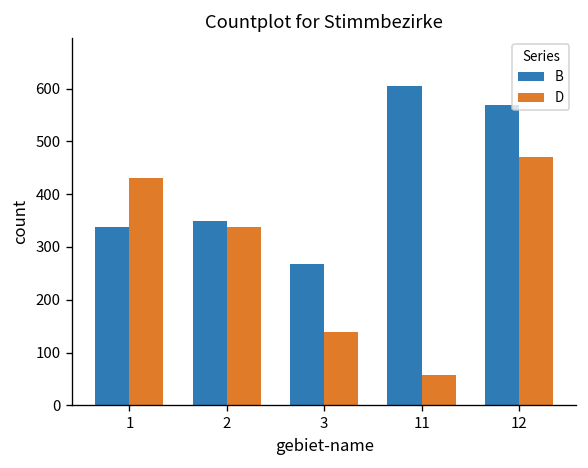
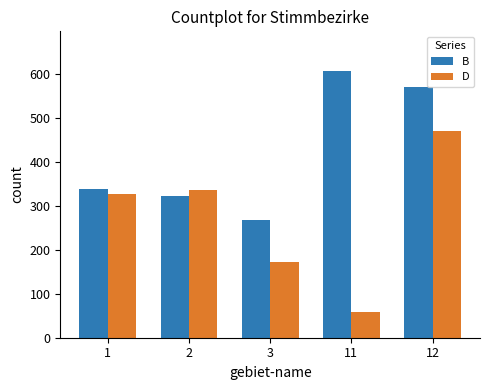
  {
    "B": {
      "1": 340,
-     "2": 350,
+     "2": 320,
      "3": 270,
      "11": 610,
      "12": 570
    },
    "D": {
-     "1": 430,
+     "1": 330,
      "2": 340,
-     "3": 140,
+     "3": 170,
      "11": 60,
      "12": 470
    }
  }
